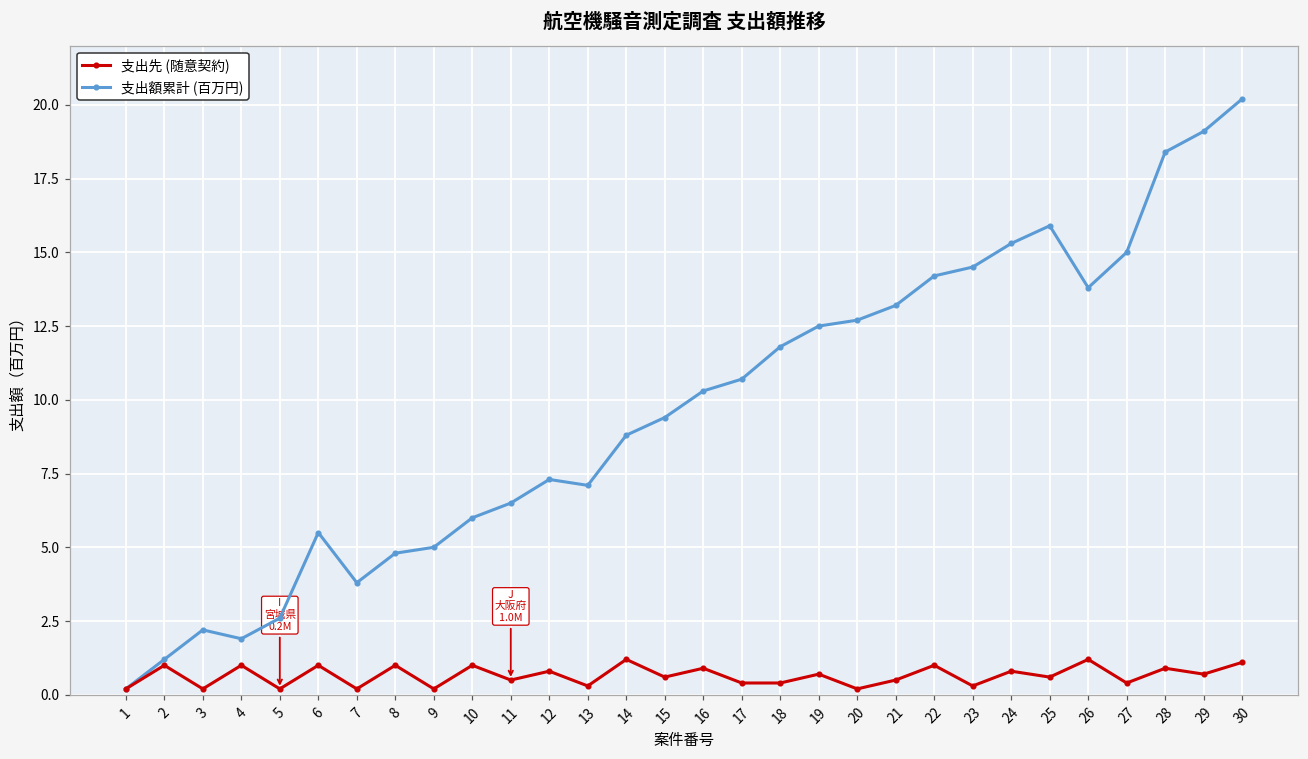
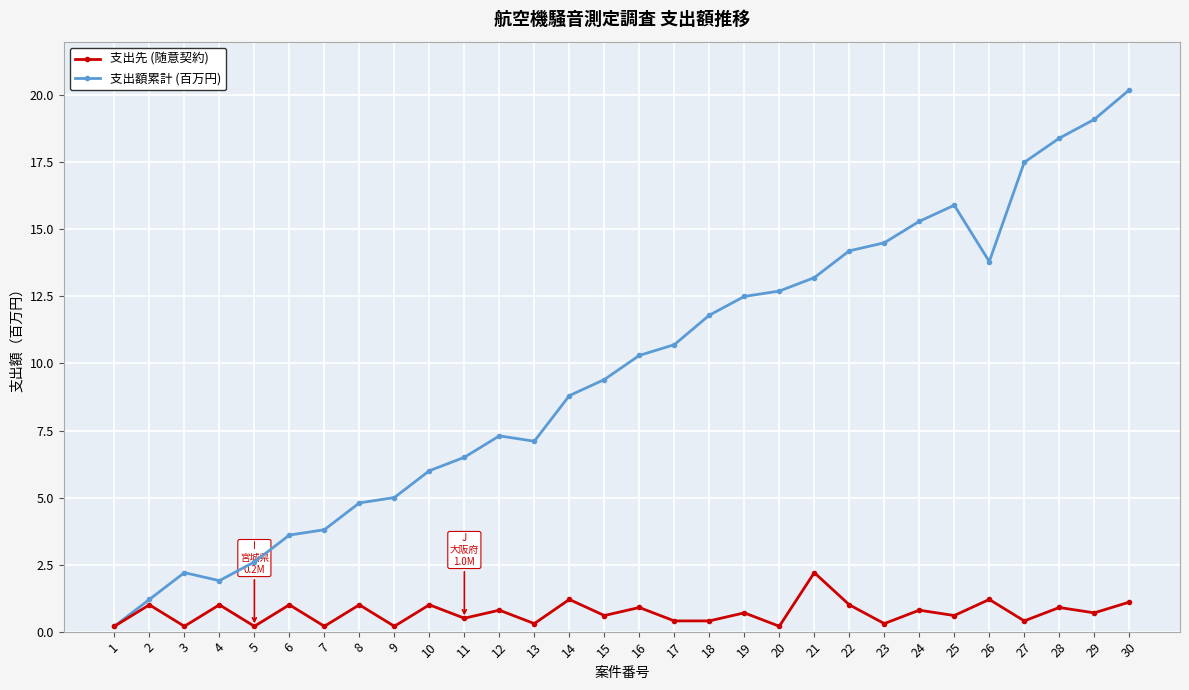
  {
    "支出先 (随意契約)": {
      "2": 1.0,
      "3": 0.2,
      "4": 1.0,
      "5": 0.2,
      "6": 1.0,
      "7": 0.2,
      "8": 1.0,
      "9": 0.2,
      "10": 1.0,
      "12": 0.8,
      "13": 0.3,
      "14": 1.2,
      "15": 0.6,
      "16": 0.9,
      "17": 0.4,
      "18": 0.4,
      "19": 0.7,
      "20": 0.2,
-     "21": 0.5,
+     "21": 2.2,
      "22": 1.0,
      "23": 0.3,
      "24": 0.8,
      "25": 0.6,
      "26": 1.2,
      "27": 0.4,
      "28": 0.9,
      "29": 0.7,
      "30": 1.1
    },
    "支出額累計 (百万円)": {
      "2": 1.2,
      "3": 2.2,
      "4": 1.9,
-     "6": 5.5,
+     "6": 3.6,
      "7": 3.8,
      "8": 4.8,
      "9": 5.0,
      "10": 6.0,
      "11": 6.5,
      "12": 7.3,
      "13": 7.1,
      "14": 8.8,
      "15": 9.4,
      "16": 10.3,
      "17": 10.7,
      "18": 11.8,
      "19": 12.5,
      "20": 12.7,
      "21": 13.2,
      "22": 14.2,
      "23": 14.5,
      "24": 15.3,
      "25": 15.9,
      "26": 13.8,
-     "27": 15.0,
+     "27": 17.5,
      "28": 18.4,
      "29": 19.1,
      "30": 20.2
    }
  }
